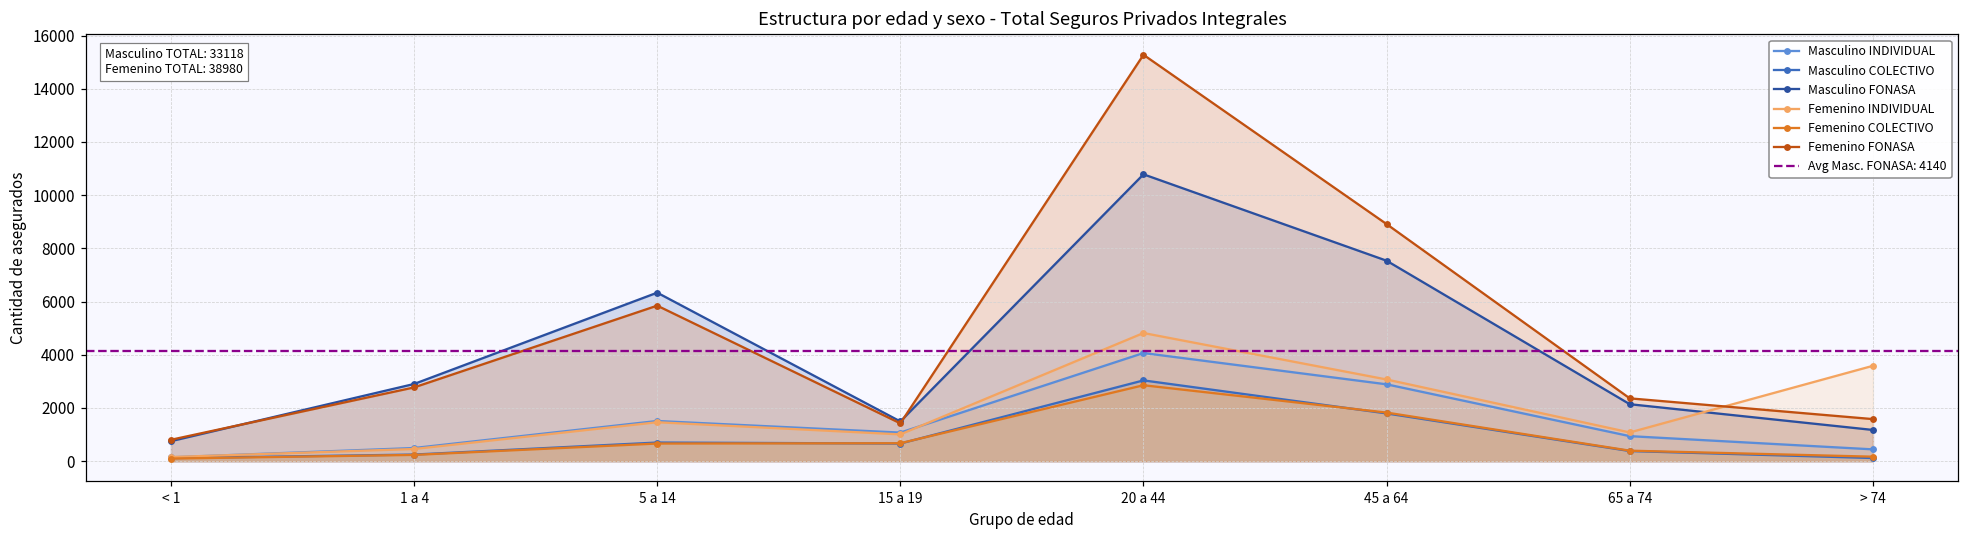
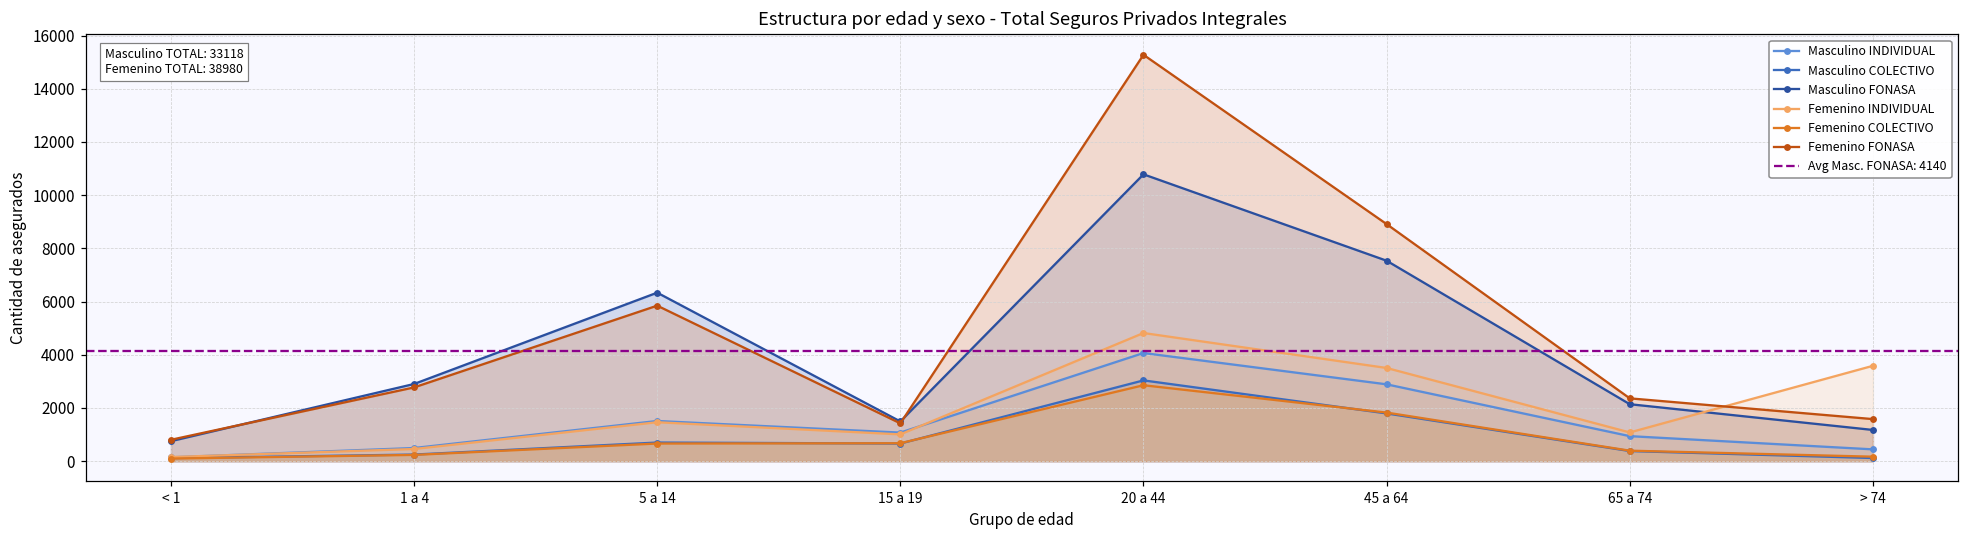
  {
    "Femenino INDIVIDUAL": {
      "20 a 44": 4800,
-     "45 a 64": 3100,
+     "45 a 64": 3500,
      "65 a 74": 1100,
      "> 74": 3600
    }
  }
